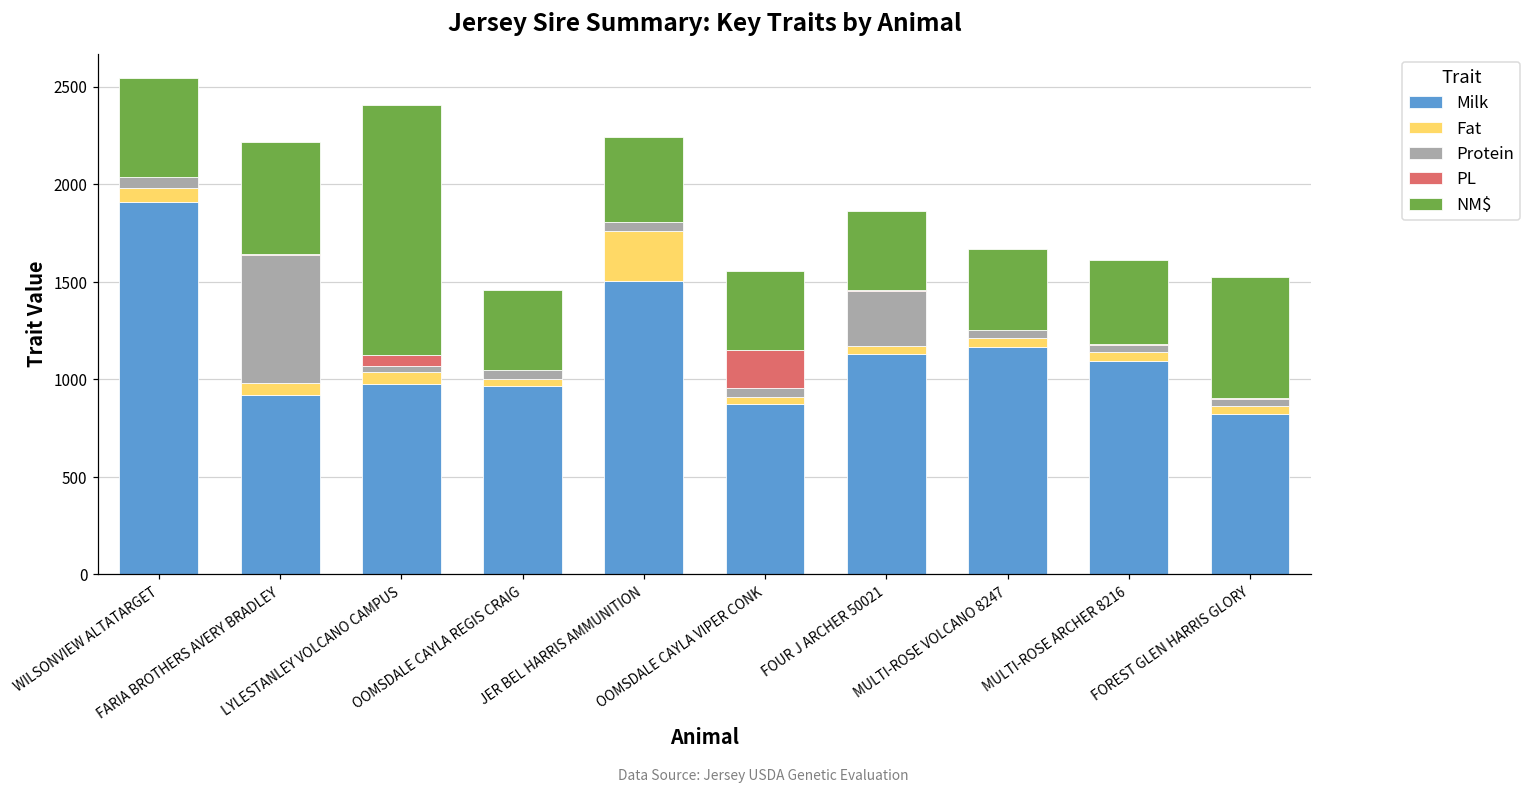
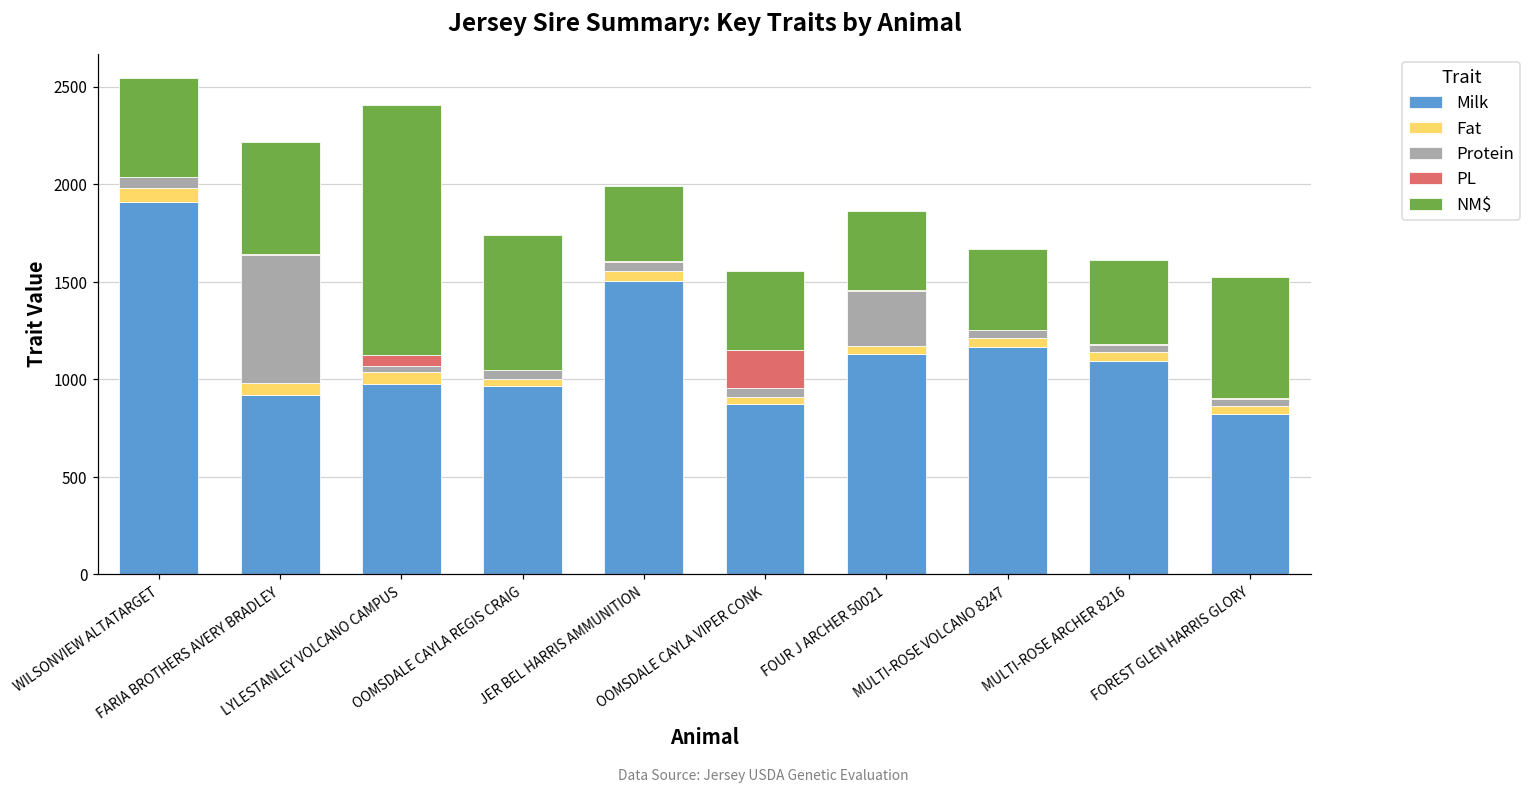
  {
    "Milk": {
      "WILSONVIEW ALTATARGET": 1910,
      "FARIA BROTHERS AVERY BRADLEY": 920,
      "LYLESTANLEY VOLCANO CAMPUS": 980,
      "OOMSDALE CAYLA REGIS CRAIG": 960,
      "JER BEL HARRIS AMMUNITION": 1500,
      "OOMSDALE CAYLA VIPER CONK": 880,
      "FOUR J ARCHER 50021": 1130,
      "MULTI-ROSE VOLCANO 8247": 1170,
      "MULTI-ROSE ARCHER 8216": 1100,
      "FOREST GLEN HARRIS GLORY": 820
    },
    "Fat": {
      "WILSONVIEW ALTATARGET": 70,
      "FARIA BROTHERS AVERY BRADLEY": 60,
      "LYLESTANLEY VOLCANO CAMPUS": 60,
      "OOMSDALE CAYLA REGIS CRAIG": 40,
-     "JER BEL HARRIS AMMUNITION": 260,
+     "JER BEL HARRIS AMMUNITION": 60,
      "OOMSDALE CAYLA VIPER CONK": 40,
      "FOUR J ARCHER 50021": 40,
      "MULTI-ROSE VOLCANO 8247": 40,
      "MULTI-ROSE ARCHER 8216": 50,
      "FOREST GLEN HARRIS GLORY": 40
    },
    "Protein": {
      "WILSONVIEW ALTATARGET": 50,
      "FARIA BROTHERS AVERY BRADLEY": 660,
      "LYLESTANLEY VOLCANO CAMPUS": 30,
      "OOMSDALE CAYLA REGIS CRAIG": 40,
      "JER BEL HARRIS AMMUNITION": 50,
      "OOMSDALE CAYLA VIPER CONK": 40,
      "FOUR J ARCHER 50021": 280,
      "MULTI-ROSE VOLCANO 8247": 40,
      "MULTI-ROSE ARCHER 8216": 40,
      "FOREST GLEN HARRIS GLORY": 40
    },
    "PL": {
      "LYLESTANLEY VOLCANO CAMPUS": 50,
      "OOMSDALE CAYLA VIPER CONK": 200
    },
    "NM$": {
      "WILSONVIEW ALTATARGET": 510,
      "FARIA BROTHERS AVERY BRADLEY": 570,
      "LYLESTANLEY VOLCANO CAMPUS": 1280,
-     "OOMSDALE CAYLA REGIS CRAIG": 410,
-     "JER BEL HARRIS AMMUNITION": 430,
+     "OOMSDALE CAYLA REGIS CRAIG": 690,
+     "JER BEL HARRIS AMMUNITION": 380,
      "OOMSDALE CAYLA VIPER CONK": 410,
      "FOUR J ARCHER 50021": 410,
      "MULTI-ROSE VOLCANO 8247": 410,
      "MULTI-ROSE ARCHER 8216": 430,
      "FOREST GLEN HARRIS GLORY": 620
    }
  }
